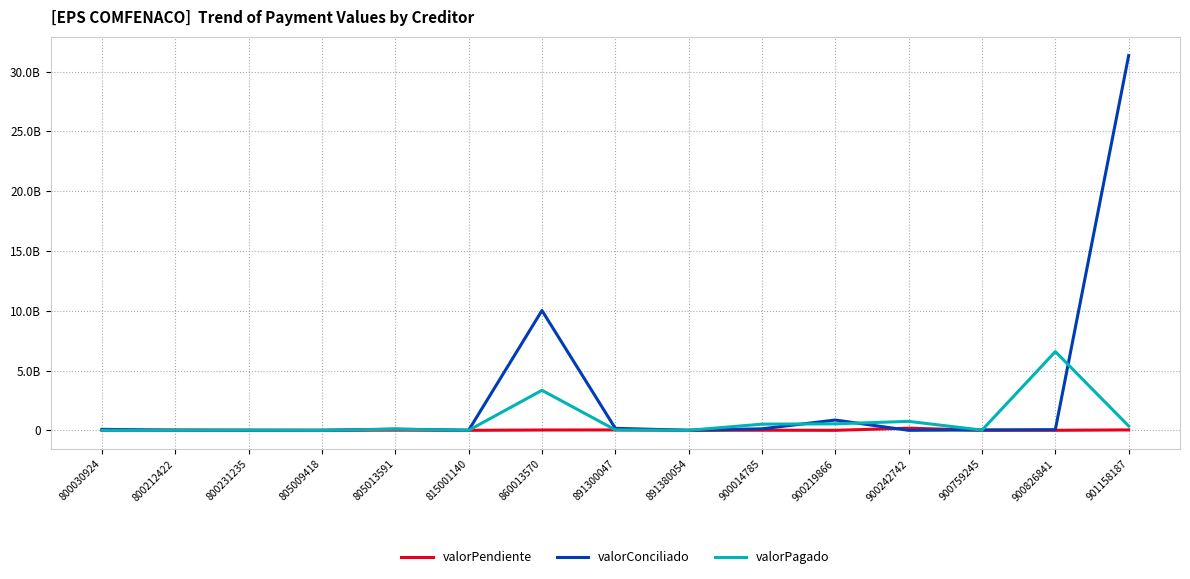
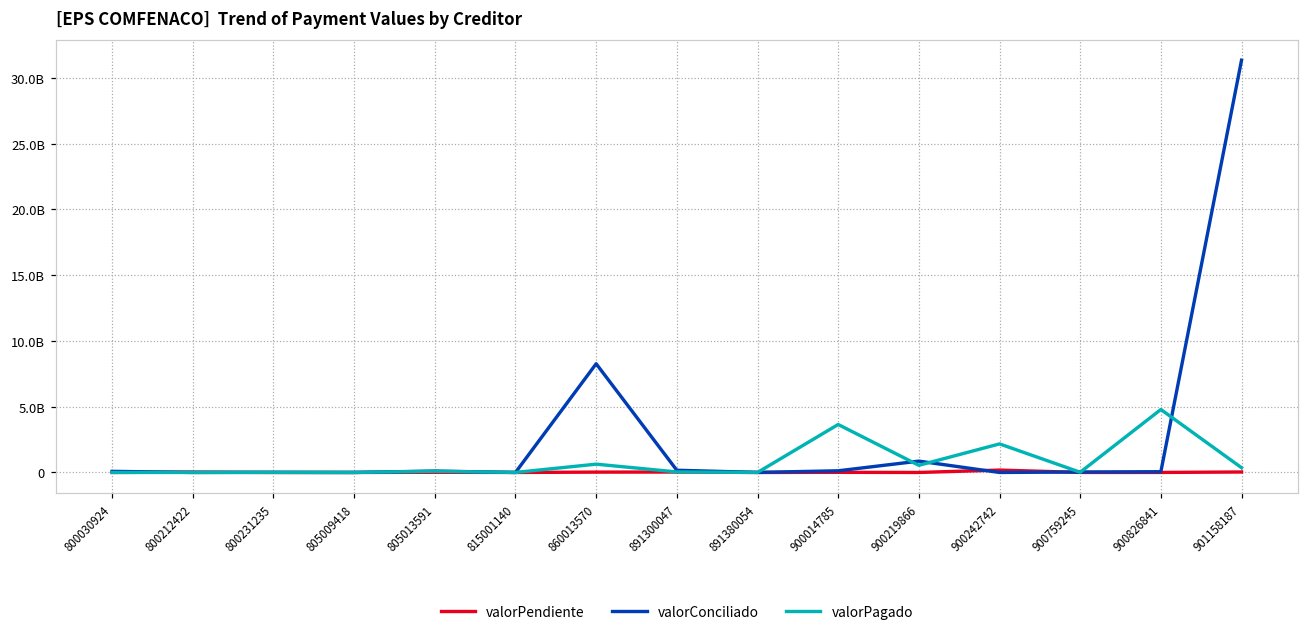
  {
    "valorPendiente": {
      "860013570": 0,
      "900219866": 0,
      "901158187": 0
    },
    "valorConciliado": {
-     "860013570": 10000000000,
+     "860013570": 8300000000,
      "900219866": 900000000,
      "901158187": 31300000000
    },
    "valorPagado": {
-     "860013570": 3300000000,
-     "900014785": 500000000,
+     "860013570": 600000000,
+     "900014785": 3600000000,
      "900219866": 500000000,
-     "900242742": 700000000,
-     "900826841": 6600000000,
+     "900242742": 2200000000,
+     "900826841": 4800000000,
      "901158187": 400000000
    }
  }
